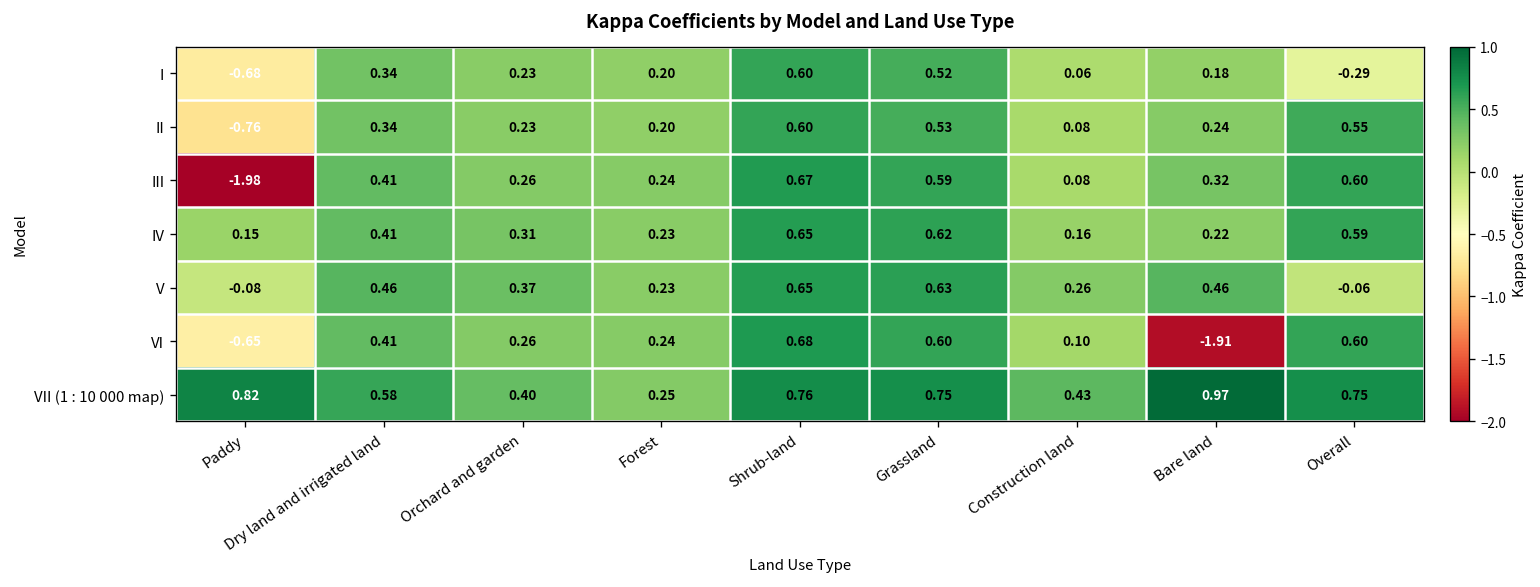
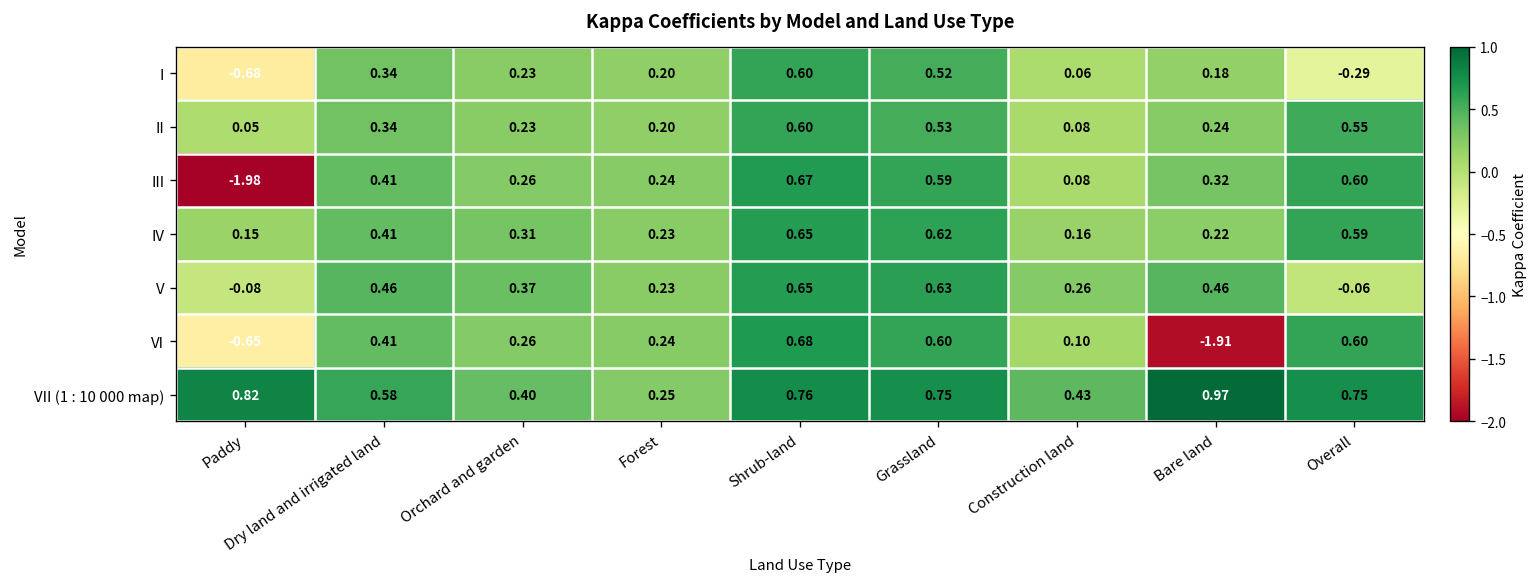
  {
    "I": {
      "Paddy": -0.68,
      "Dry land and irrigated land": 0.34,
      "Orchard and garden": 0.23,
      "Forest": 0.20,
      "Shrub-land": 0.60,
      "Grassland": 0.52,
      "Construction land": 0.06,
      "Bare land": 0.18,
      "Overall": -0.29
    },
    "II": {
-     "Paddy": -0.76,
+     "Paddy": 0.05,
      "Dry land and irrigated land": 0.34,
      "Orchard and garden": 0.23,
      "Forest": 0.20,
      "Shrub-land": 0.60,
      "Grassland": 0.53,
      "Construction land": 0.08,
      "Bare land": 0.24,
      "Overall": 0.55
    },
    "III": {
      "Paddy": -1.98,
      "Dry land and irrigated land": 0.41,
      "Orchard and garden": 0.26,
      "Forest": 0.24,
      "Shrub-land": 0.67,
      "Grassland": 0.59,
      "Construction land": 0.08,
      "Bare land": 0.32,
      "Overall": 0.60
    },
    "IV": {
      "Paddy": 0.15,
      "Dry land and irrigated land": 0.41,
      "Orchard and garden": 0.31,
      "Forest": 0.23,
      "Shrub-land": 0.65,
      "Grassland": 0.62,
      "Construction land": 0.16,
      "Bare land": 0.22,
      "Overall": 0.59
    },
    "V": {
      "Paddy": -0.08,
      "Dry land and irrigated land": 0.46,
      "Orchard and garden": 0.37,
      "Forest": 0.23,
      "Shrub-land": 0.65,
      "Grassland": 0.63,
      "Construction land": 0.26,
      "Bare land": 0.46,
      "Overall": -0.06
    },
    "VI": {
      "Paddy": -0.65,
      "Dry land and irrigated land": 0.41,
      "Orchard and garden": 0.26,
      "Forest": 0.24,
      "Shrub-land": 0.68,
      "Grassland": 0.60,
      "Construction land": 0.10,
      "Bare land": -1.91,
      "Overall": 0.60
    },
    "VII (1 : 10 000 map)": {
      "Paddy": 0.82,
      "Dry land and irrigated land": 0.58,
      "Orchard and garden": 0.40,
      "Forest": 0.25,
      "Shrub-land": 0.76,
      "Grassland": 0.75,
      "Construction land": 0.43,
      "Bare land": 0.97,
      "Overall": 0.75
    }
  }
